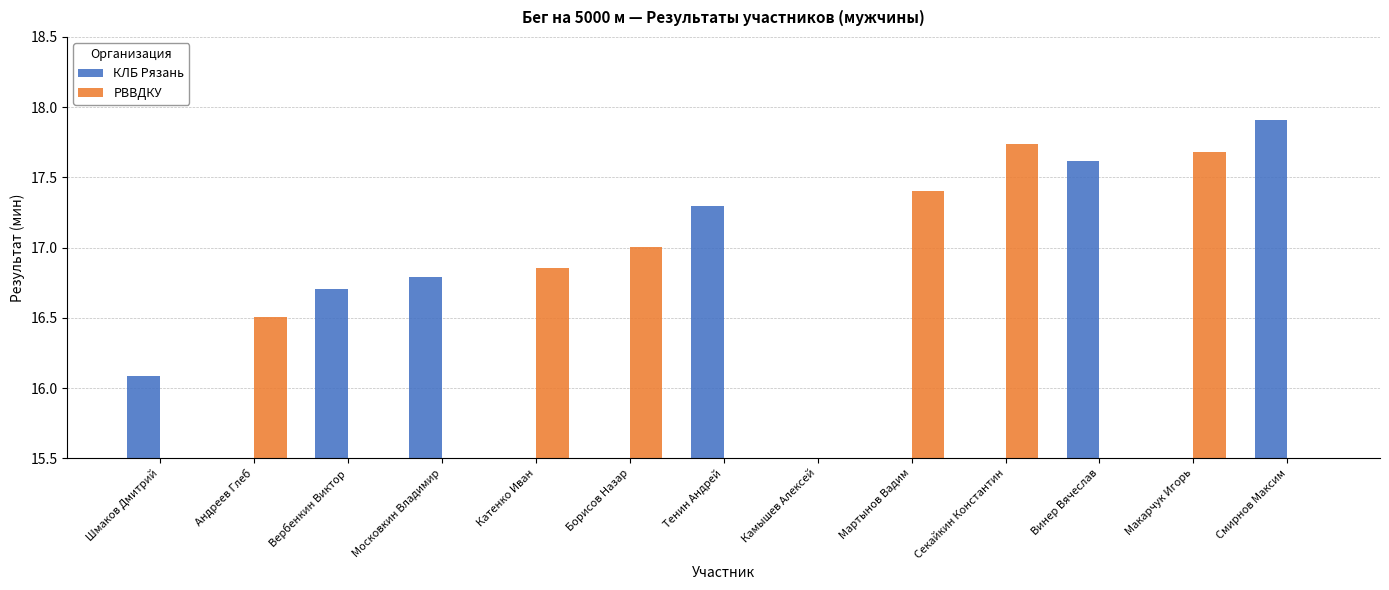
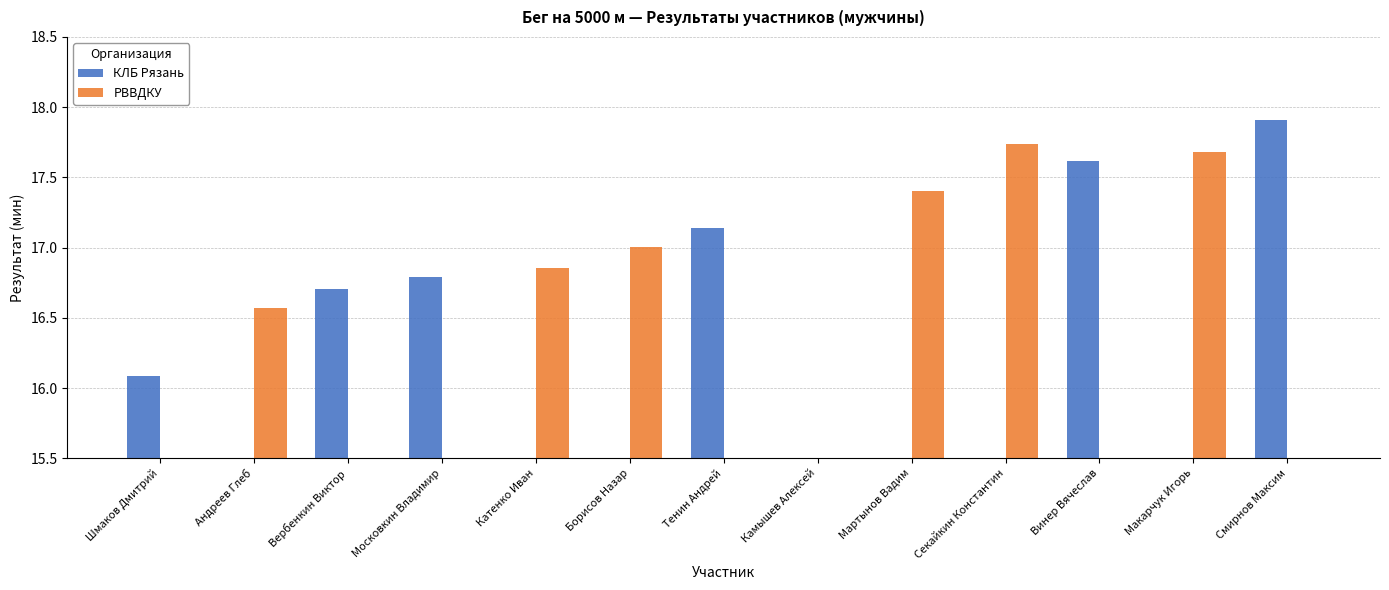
  {
    "КЛБ Рязань": {
      "Шмаков Дмитрий": 16.08,
      "Вербенкин Виктор": 16.71,
      "Московкин Владимир": 16.79,
-     "Тенин Андрей": 17.29,
+     "Тенин Андрей": 17.14,
      "Винер Вячеслав": 17.62,
      "Смирнов Максим": 17.91
    },
    "РВВДКУ": {
-     "Андреев Глеб": 16.51,
+     "Андреев Глеб": 16.57,
      "Катенко Иван": 16.85,
      "Борисов Назар": 17.00,
      "Мартынов Вадим": 17.40,
      "Секайкин Константин": 17.74,
      "Макарчук Игорь": 17.68
    }
  }
